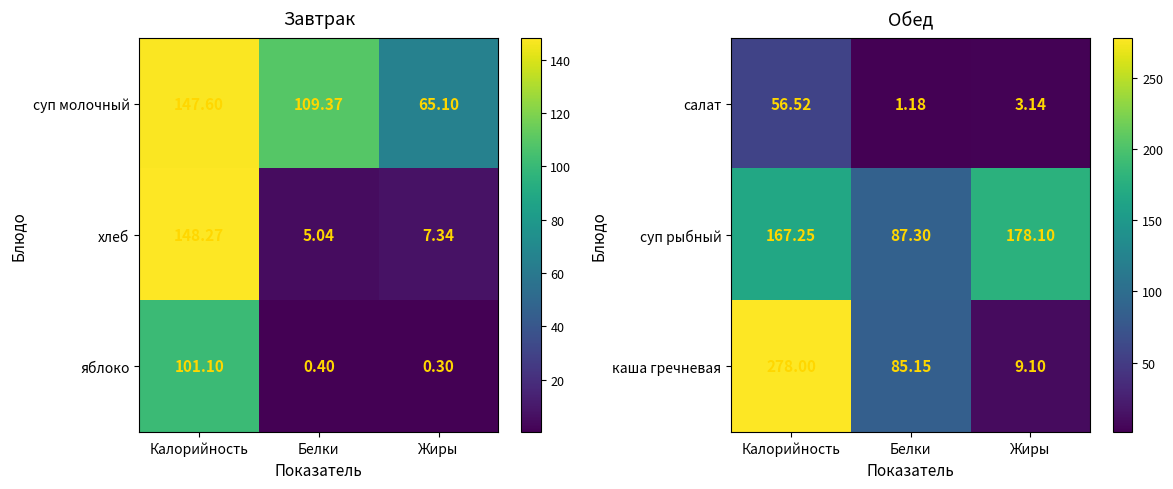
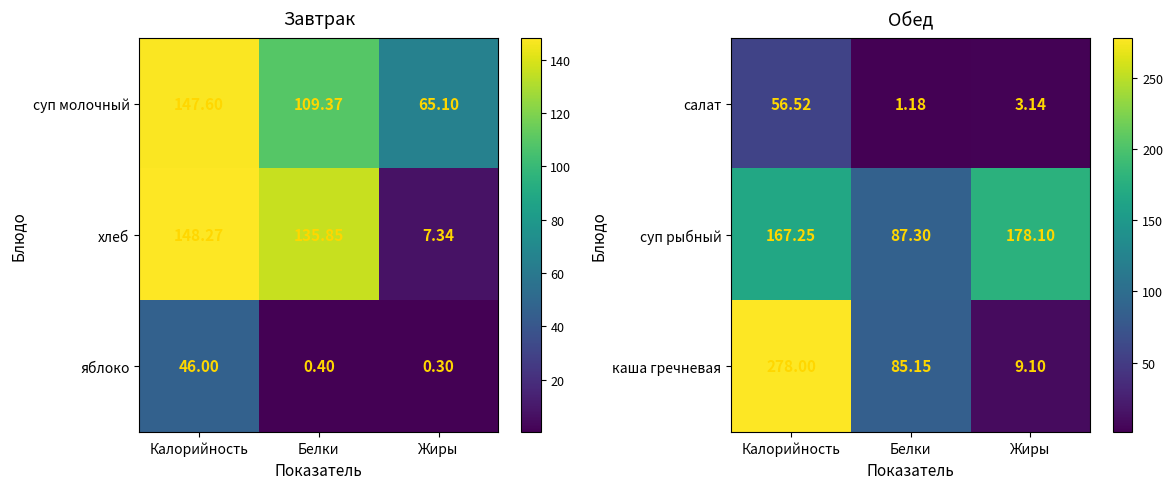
  {
    "Завтрак": {
      "суп молочный": {
        "Белки": 109.37,
        "Жиры": 65.10
      },
      "хлеб": {
-       "Белки": 5.04,
+       "Белки": 135.85,
        "Жиры": 7.34
      },
      "яблоко": {
-       "Калорийность": 101.10,
+       "Калорийность": 46.00,
        "Белки": 0.40,
        "Жиры": 0.30
      }
    },
    "Обед": {
      "салат": {
        "Калорийность": 56.52,
        "Белки": 1.18,
        "Жиры": 3.14
      },
      "суп рыбный": {
        "Калорийность": 167.25,
        "Белки": 87.30,
        "Жиры": 178.10
      },
      "каша гречневая": {
        "Белки": 85.15,
        "Жиры": 9.10
      }
    }
  }
